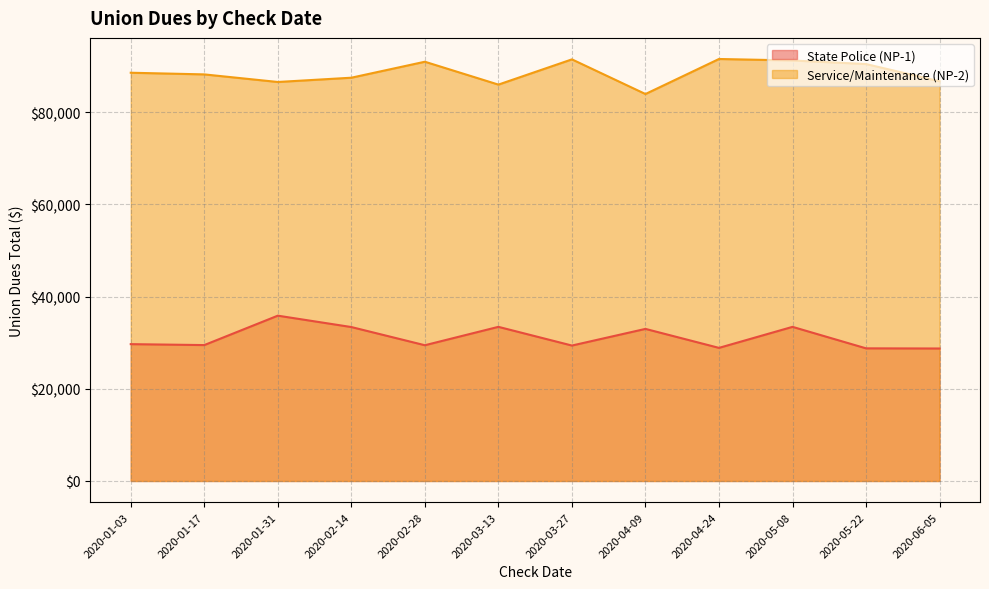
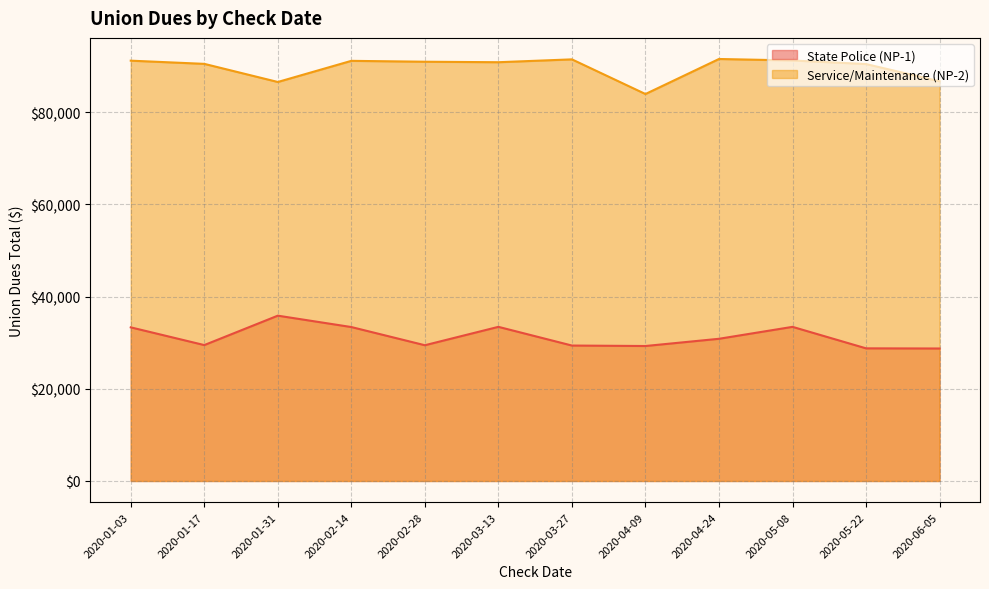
  {
    "State Police (NP-1)": {
-     "2020-01-03": "$30,000",
+     "2020-01-03": "$33,000",
      "2020-01-17": "$29,000",
      "2020-01-31": "$36,000",
      "2020-02-14": "$33,000",
      "2020-02-28": "$29,000",
      "2020-03-13": "$33,000",
      "2020-03-27": "$29,000",
-     "2020-04-09": "$33,000",
-     "2020-04-24": "$29,000",
+     "2020-04-09": "$29,000",
+     "2020-04-24": "$31,000",
      "2020-05-08": "$33,000",
      "2020-05-22": "$29,000",
      "2020-06-05": "$29,000"
    },
    "Service/Maintenance (NP-2)": {
-     "2020-01-03": "$89,000",
-     "2020-01-17": "$88,000",
+     "2020-01-03": "$91,000",
+     "2020-01-17": "$91,000",
      "2020-01-31": "$87,000",
-     "2020-02-14": "$88,000",
+     "2020-02-14": "$91,000",
      "2020-02-28": "$91,000",
-     "2020-03-13": "$86,000",
+     "2020-03-13": "$91,000",
      "2020-03-27": "$91,000",
      "2020-04-09": "$84,000",
      "2020-04-24": "$92,000"
    }
  }
